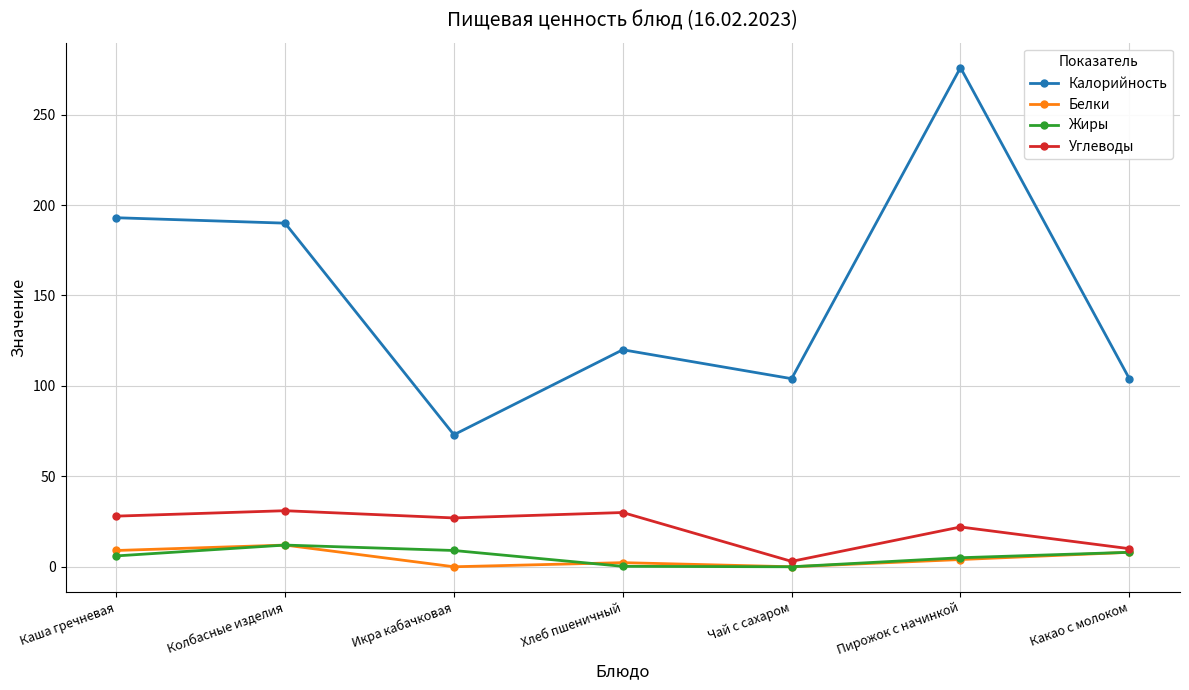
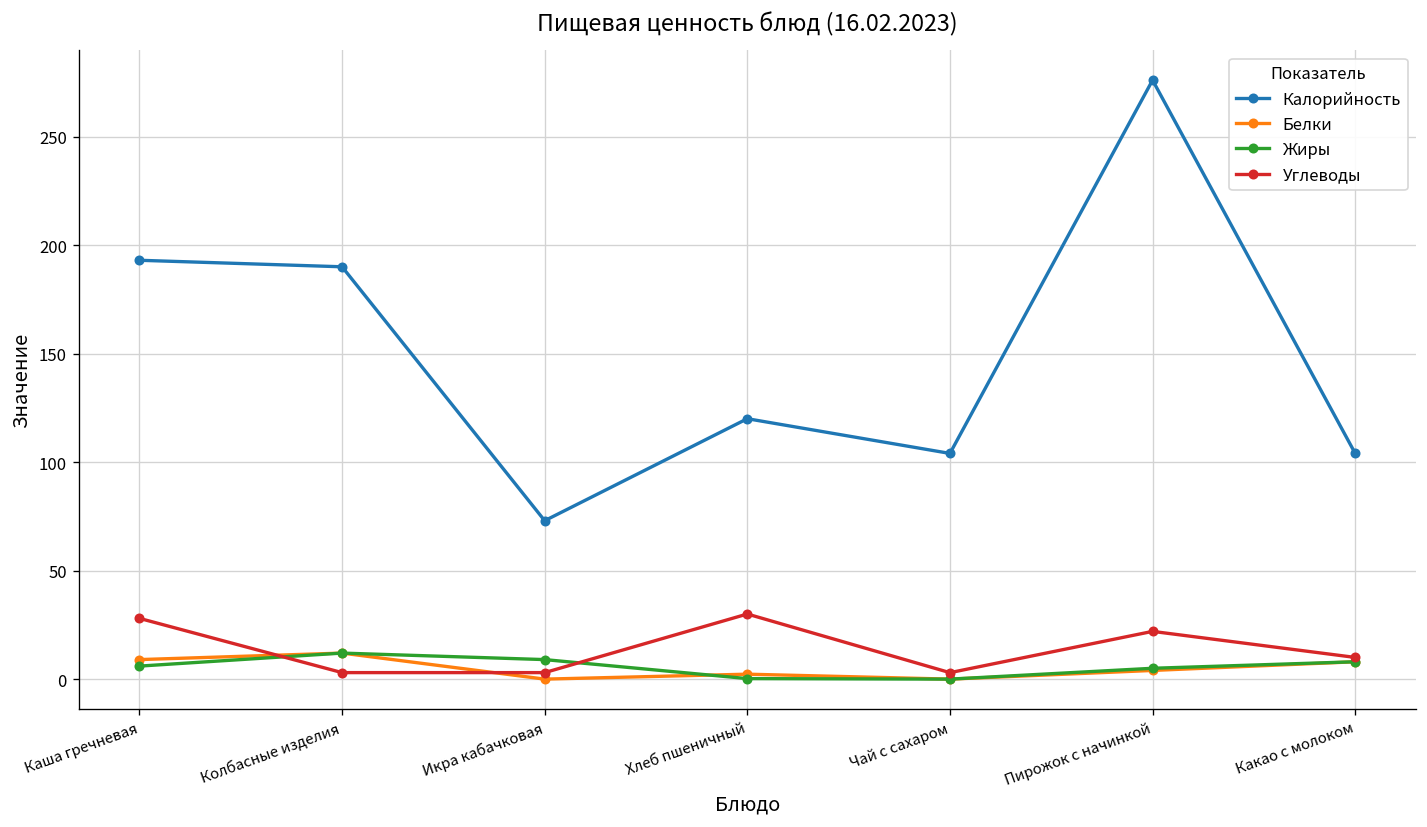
  {
    "Калорийность": {
      "Каша гречневая": 193,
      "Колбасные изделия": 190,
      "Икра кабачковая": 73,
      "Хлеб пшеничный": 120,
      "Чай с сахаром": 104,
      "Пирожок с начинкой": 276,
      "Какао с молоком": 104
    },
    "Белки": {
      "Каша гречневая": 9,
      "Икра кабачковая": 0,
      "Хлеб пшеничный": 2
    },
    "Жиры": {
      "Каша гречневая": 6,
      "Икра кабачковая": 9,
      "Хлеб пшеничный": 0
    },
    "Углеводы": {
      "Каша гречневая": 28,
-     "Колбасные изделия": 31,
-     "Икра кабачковая": 27,
+     "Колбасные изделия": 3,
+     "Икра кабачковая": 3,
      "Хлеб пшеничный": 30,
      "Чай с сахаром": 3,
      "Пирожок с начинкой": 22,
      "Какао с молоком": 10
    }
  }
